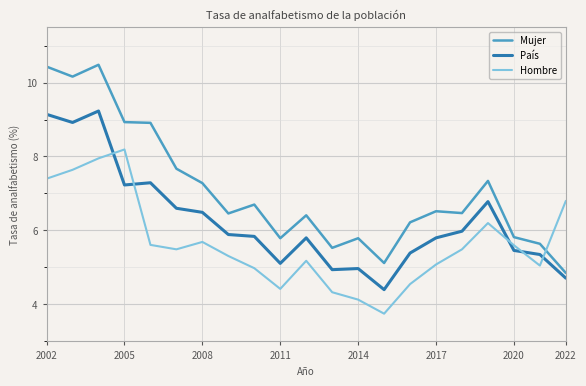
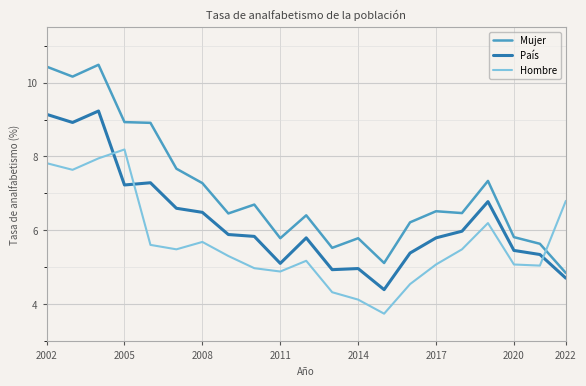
  {
    "Hombre": {
-     "2002": 7.4,
+     "2002": 7.8,
      "2005": 8.2,
      "2008": 5.7,
-     "2011": 4.4,
+     "2011": 4.9,
      "2014": 4.1,
      "2017": 5.1,
-     "2020": 5.6,
+     "2020": 5.1,
      "2022": 6.8
    }
  }
